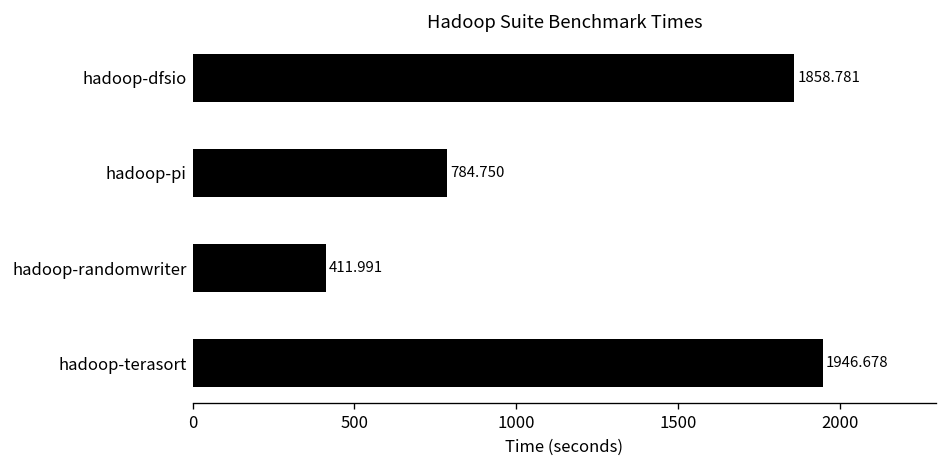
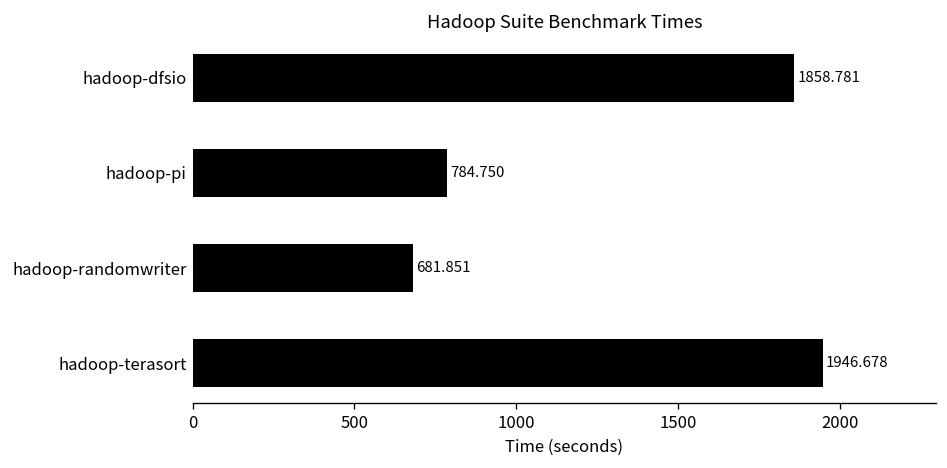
  {
    "hadoop-dfsio": 1858.781,
    "hadoop-pi": 784.750,
-   "hadoop-randomwriter": 411.991,
+   "hadoop-randomwriter": 681.851,
    "hadoop-terasort": 1946.678
  }
